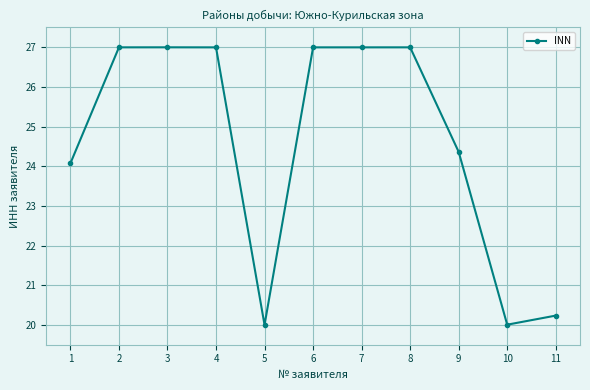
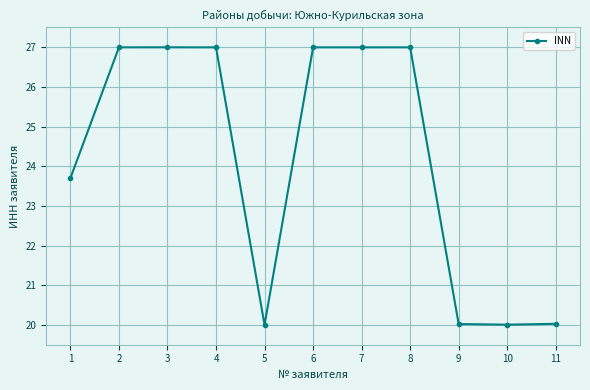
  {
-   "1": 24.1,
+   "1": 23.7,
    "2": 27.0,
    "3": 27.0,
    "4": 27.0,
    "5": 20.0,
    "6": 27.0,
    "7": 27.0,
    "8": 27.0,
-   "9": 24.4,
+   "9": 20.0,
    "10": 20.0,
-   "11": 20.2
+   "11": 20.0
  }
